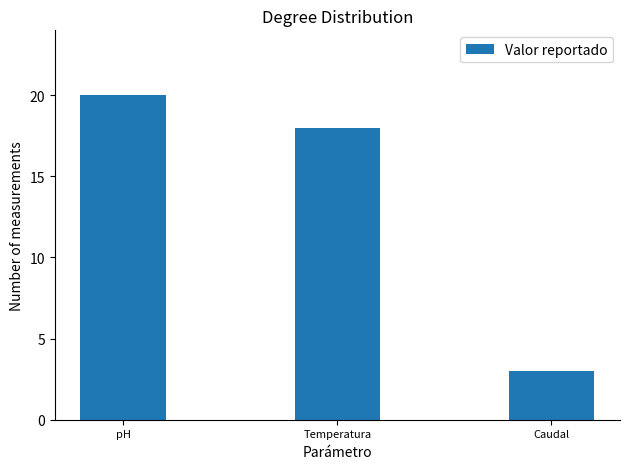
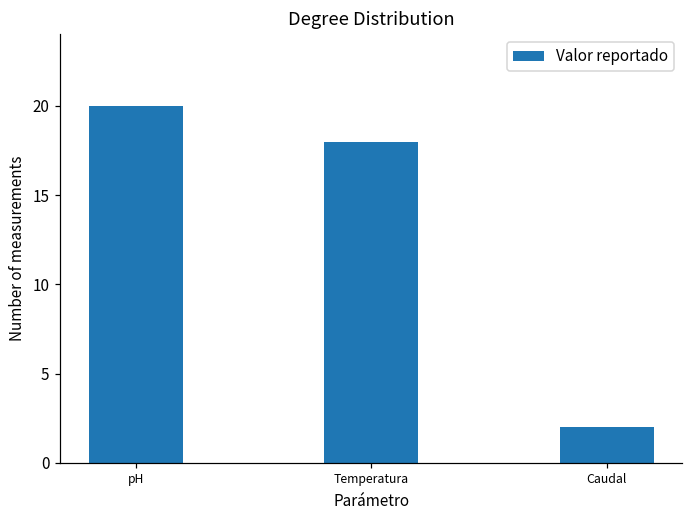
  {
    "pH": 20,
    "Temperatura": 18,
-   "Caudal": 3
+   "Caudal": 2
  }
